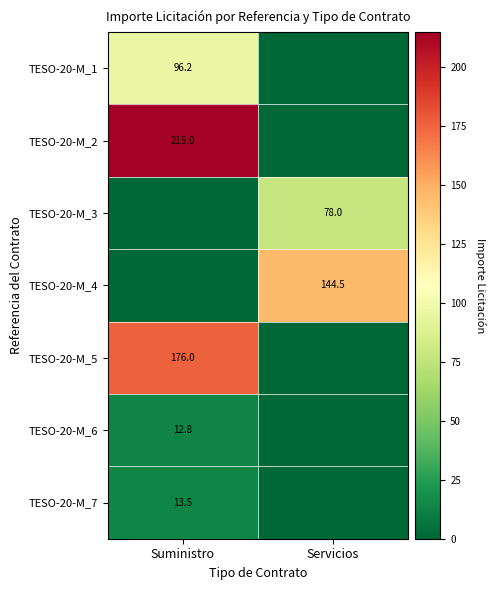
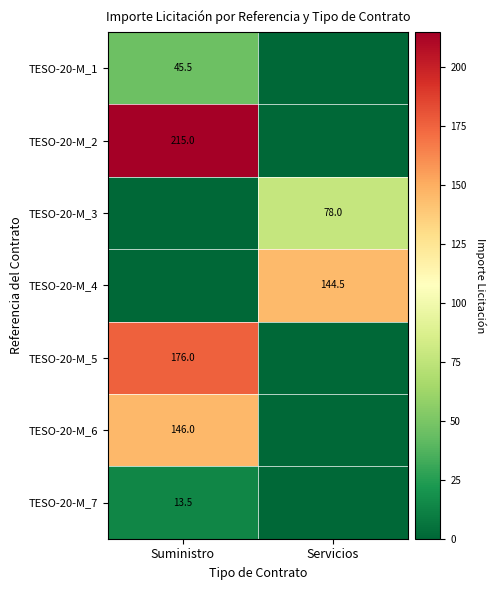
  {
    "TESO-20-M_1": {
-     "Suministro": 96.2
+     "Suministro": 45.5
    },
    "TESO-20-M_2": {
      "Suministro": 215.0
    },
    "TESO-20-M_3": {
      "Servicios": 78.0
    },
    "TESO-20-M_4": {
      "Servicios": 144.5
    },
    "TESO-20-M_5": {
      "Suministro": 176.0
    },
    "TESO-20-M_6": {
-     "Suministro": 12.8
+     "Suministro": 146.0
    },
    "TESO-20-M_7": {
      "Suministro": 13.5
    }
  }
